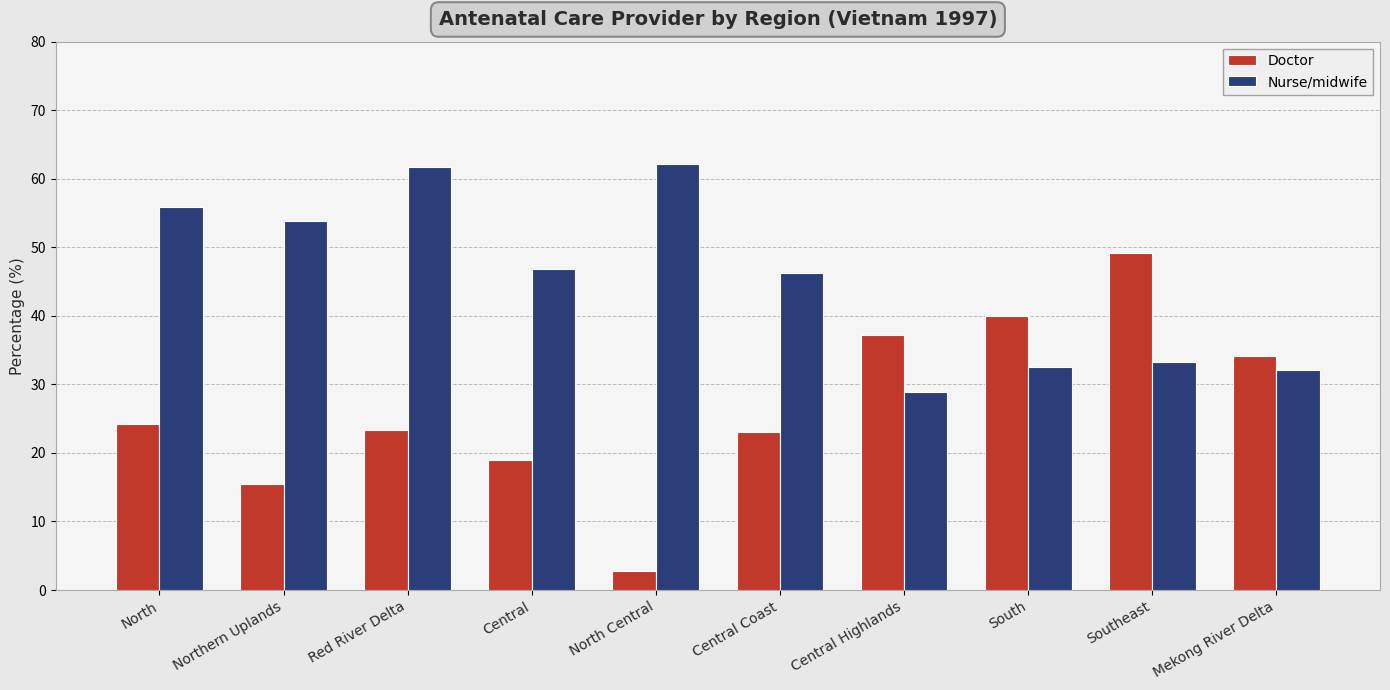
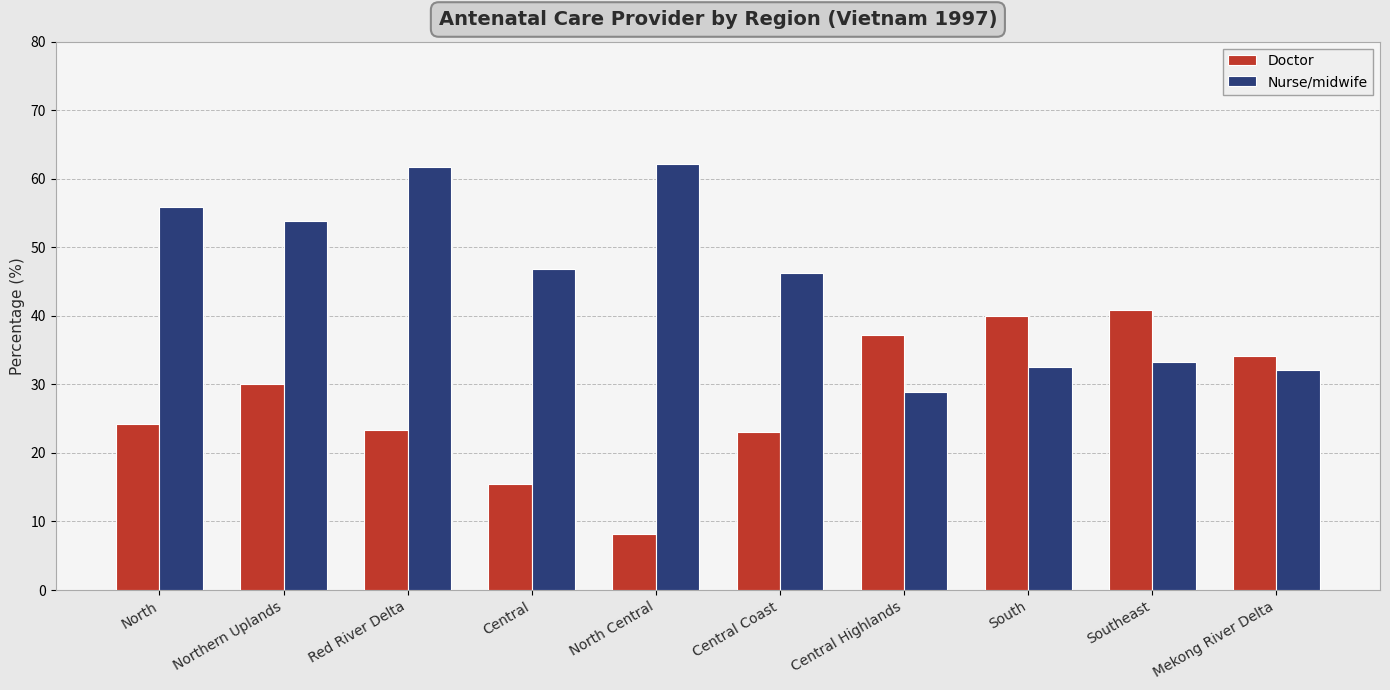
  {
    "Doctor": {
      "North": 24,
-     "Northern Uplands": 15,
+     "Northern Uplands": 30,
      "Red River Delta": 23,
-     "Central": 19,
-     "North Central": 3,
+     "Central": 16,
+     "North Central": 8,
      "Central Coast": 23,
      "Central Highlands": 37,
      "South": 40,
-     "Southeast": 49,
+     "Southeast": 41,
      "Mekong River Delta": 34
    },
    "Nurse/midwife": {
      "North": 56,
      "Northern Uplands": 54,
      "Red River Delta": 62,
      "Central": 47,
      "North Central": 62,
      "Central Coast": 46,
      "Central Highlands": 29,
      "South": 33,
      "Southeast": 33,
      "Mekong River Delta": 32
    }
  }
